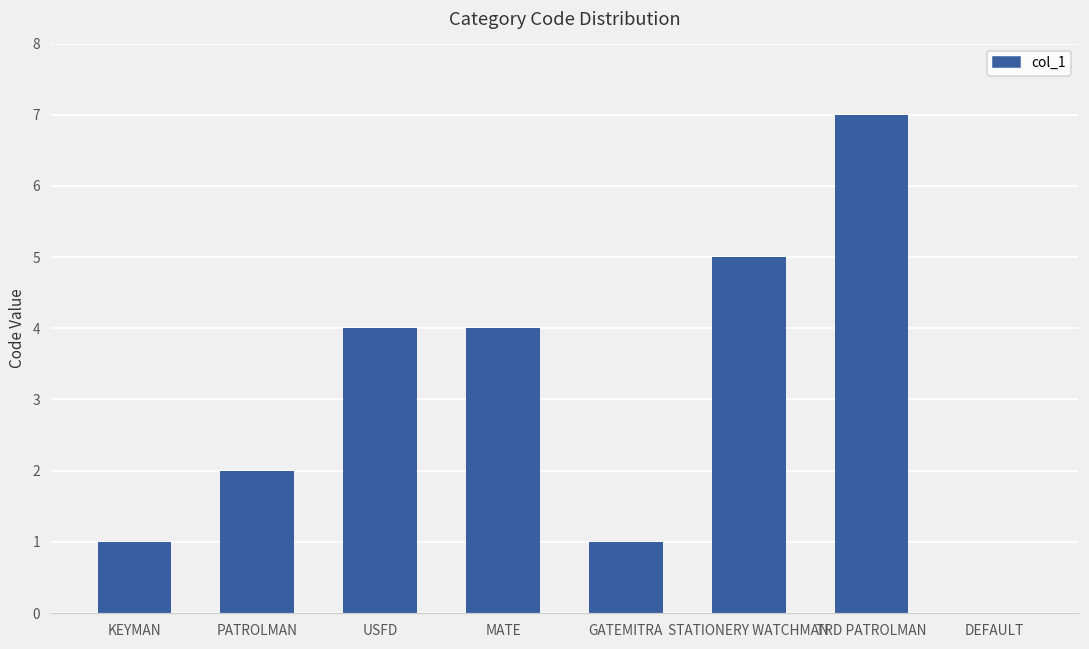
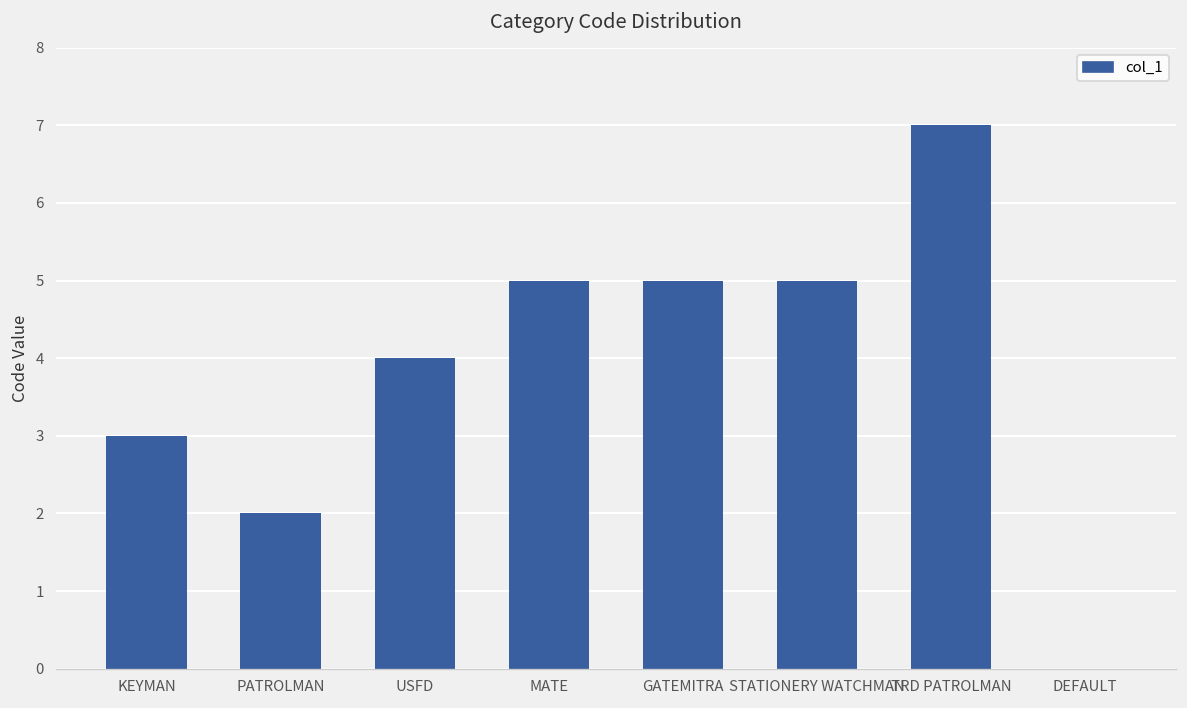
  {
-   "KEYMAN": 1,
+   "KEYMAN": 3,
    "PATROLMAN": 2,
    "USFD": 4,
-   "MATE": 4,
-   "GATEMITRA": 1,
+   "MATE": 5,
+   "GATEMITRA": 5,
    "STATIONERY WATCHMAN": 5,
    "TRD PATROLMAN": 7,
    "DEFAULT": 0
  }
